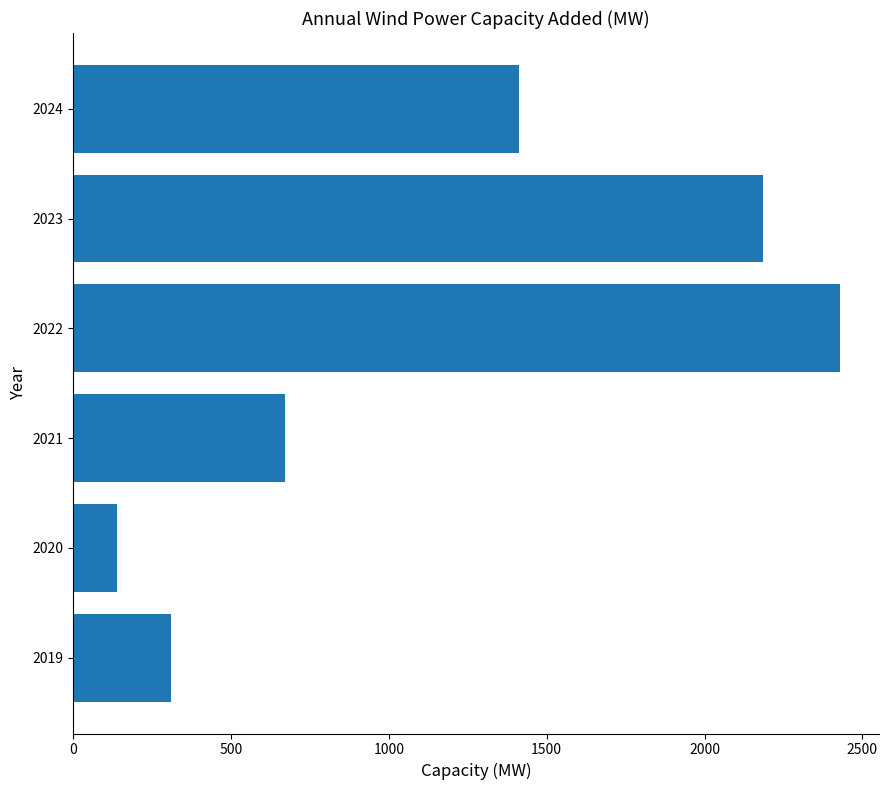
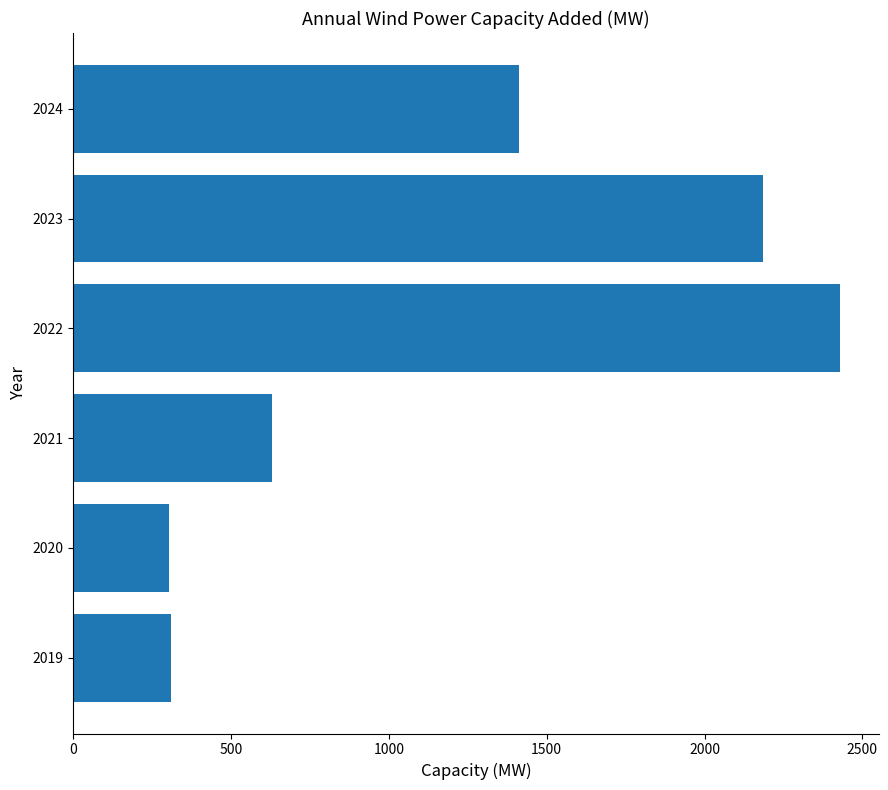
  {
    "2024": 1410,
    "2023": 2190,
    "2022": 2430,
-   "2021": 670,
-   "2020": 140,
+   "2021": 630,
+   "2020": 300,
    "2019": 310
  }
